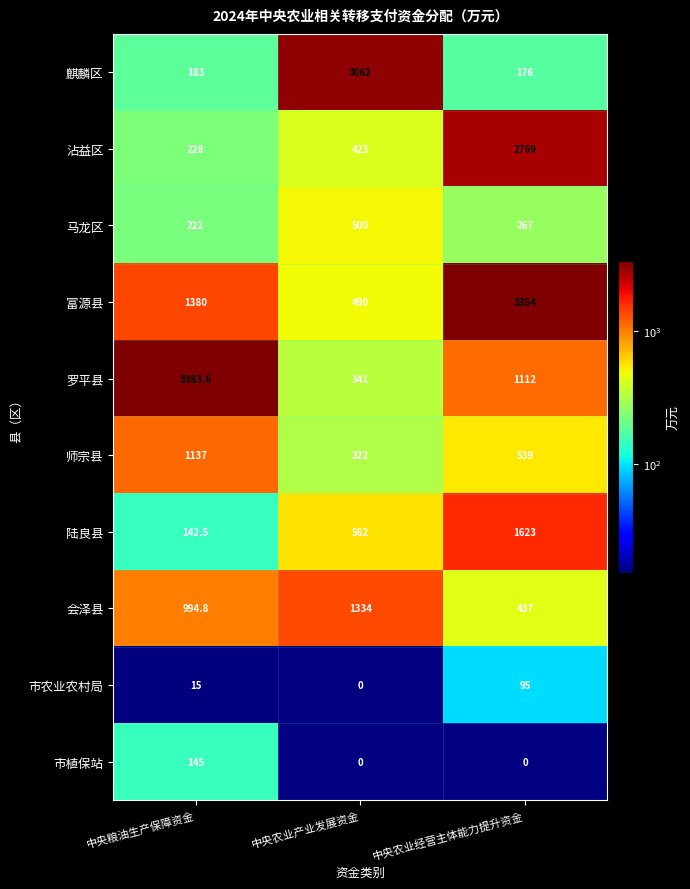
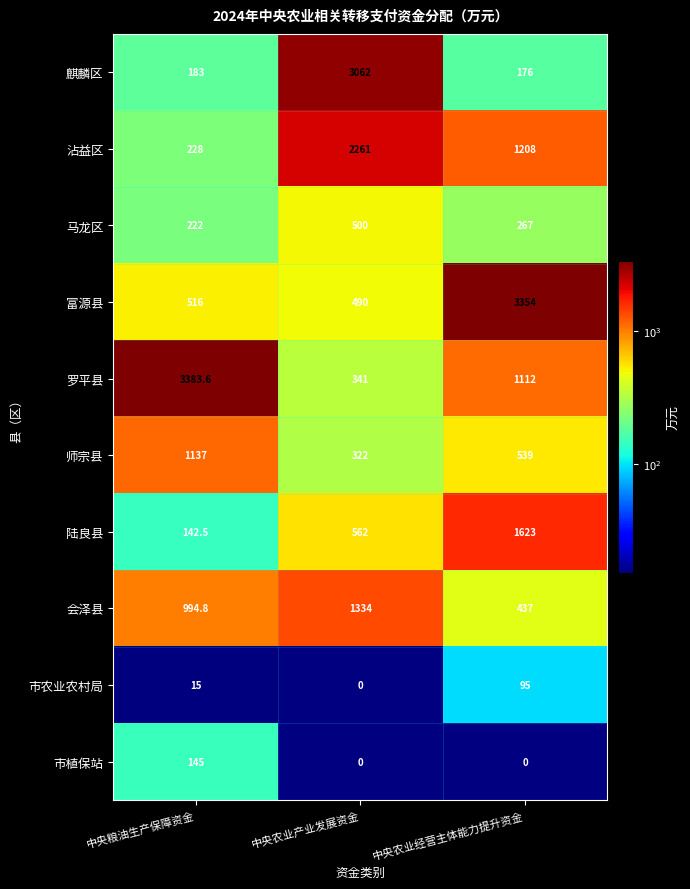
  {
    "麒麟区": {
      "中央粮油生产保障资金": 183,
      "中央农业产业发展资金": 3062,
      "中央农业经营主体能力提升资金": 176
    },
    "沾益区": {
      "中央粮油生产保障资金": 228,
-     "中央农业产业发展资金": 423,
-     "中央农业经营主体能力提升资金": 2769
+     "中央农业产业发展资金": 2261,
+     "中央农业经营主体能力提升资金": 1208
    },
    "马龙区": {
      "中央粮油生产保障资金": 222,
      "中央农业产业发展资金": 500,
      "中央农业经营主体能力提升资金": 267
    },
    "富源县": {
-     "中央粮油生产保障资金": 1380,
+     "中央粮油生产保障资金": 516,
      "中央农业产业发展资金": 490,
      "中央农业经营主体能力提升资金": 3354
    },
    "罗平县": {
      "中央粮油生产保障资金": 3383.6,
      "中央农业产业发展资金": 341,
      "中央农业经营主体能力提升资金": 1112
    },
    "师宗县": {
      "中央粮油生产保障资金": 1137,
      "中央农业产业发展资金": 322,
      "中央农业经营主体能力提升资金": 539
    },
    "陆良县": {
      "中央粮油生产保障资金": 142.5,
      "中央农业产业发展资金": 562,
      "中央农业经营主体能力提升资金": 1623
    },
    "会泽县": {
      "中央粮油生产保障资金": 994.8,
      "中央农业产业发展资金": 1334,
      "中央农业经营主体能力提升资金": 437
    },
    "市农业农村局": {
      "中央粮油生产保障资金": 15,
      "中央农业产业发展资金": 0,
      "中央农业经营主体能力提升资金": 95
    },
    "市植保站": {
      "中央粮油生产保障资金": 145,
      "中央农业产业发展资金": 0,
      "中央农业经营主体能力提升资金": 0
    }
  }
